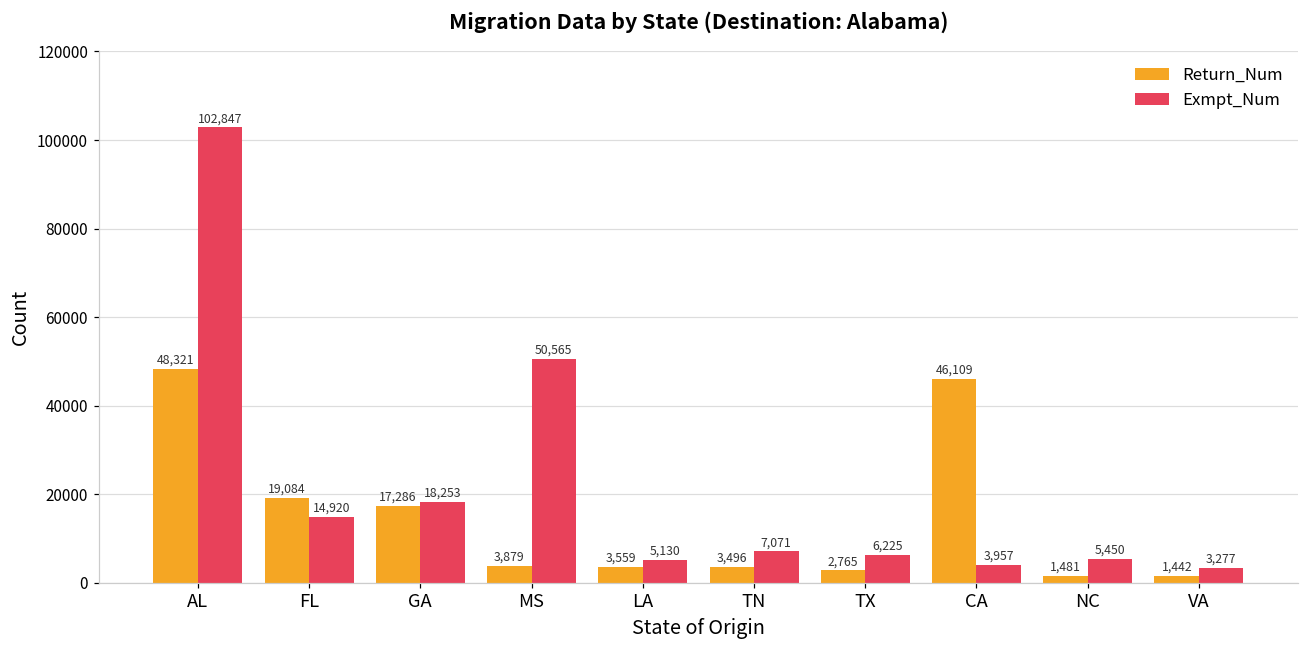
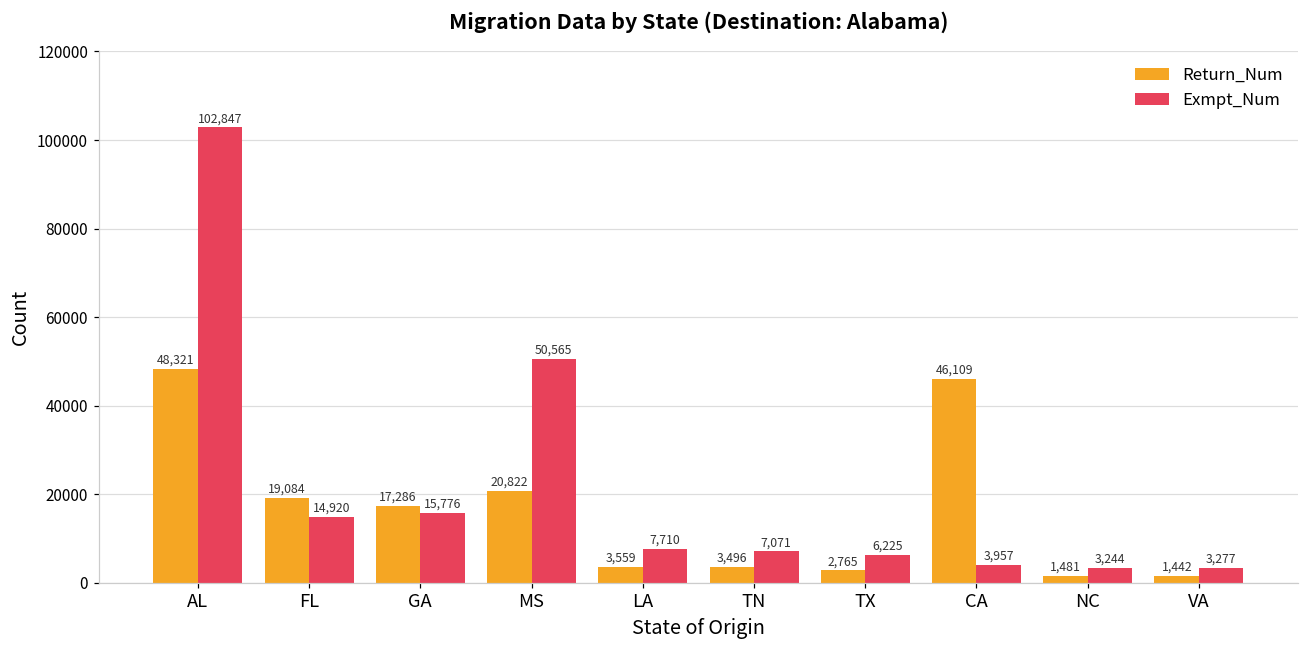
  {
    "Return_Num": {
      "AL": "48,321",
      "FL": "19,084",
      "GA": "17,286",
-     "MS": "3,879",
+     "MS": "20,822",
      "LA": "3,559",
      "TN": "3,496",
      "TX": "2,765",
      "CA": "46,109",
      "NC": "1,481",
      "VA": "1,442"
    },
    "Exmpt_Num": {
      "AL": "102,847",
      "FL": "14,920",
-     "GA": "18,253",
+     "GA": "15,776",
      "MS": "50,565",
-     "LA": "5,130",
+     "LA": "7,710",
      "TN": "7,071",
      "TX": "6,225",
      "CA": "3,957",
-     "NC": "5,450",
+     "NC": "3,244",
      "VA": "3,277"
    }
  }
